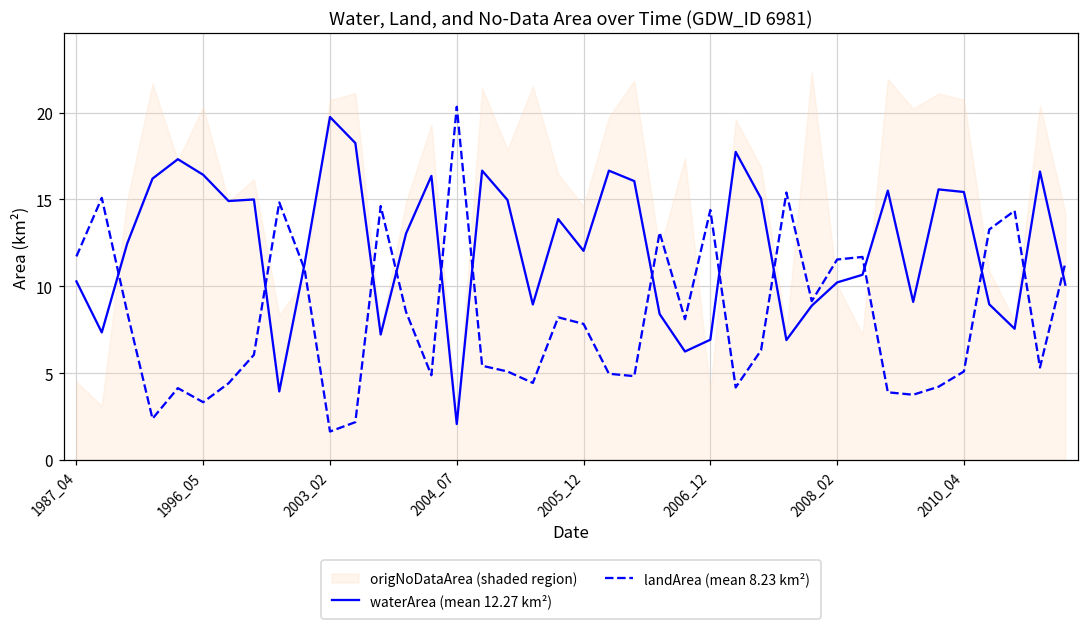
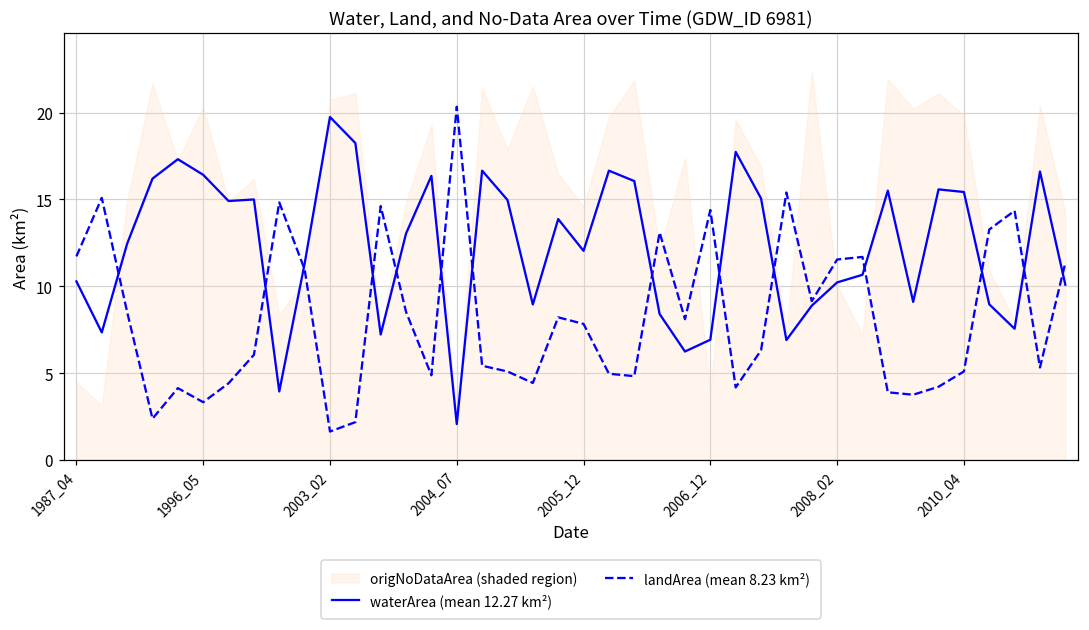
  {
    "origNoDataArea (shaded region)": {
      "1987_04": 4.5,
      "1996_05": 20.3,
      "2003_02": 20.7,
      "2004_07": 2.3,
      "2005_12": 14.6,
      "2006_12": 3.9,
-     "2010_04": 20.7
+     "2010_04": 19.9
    }
  }
